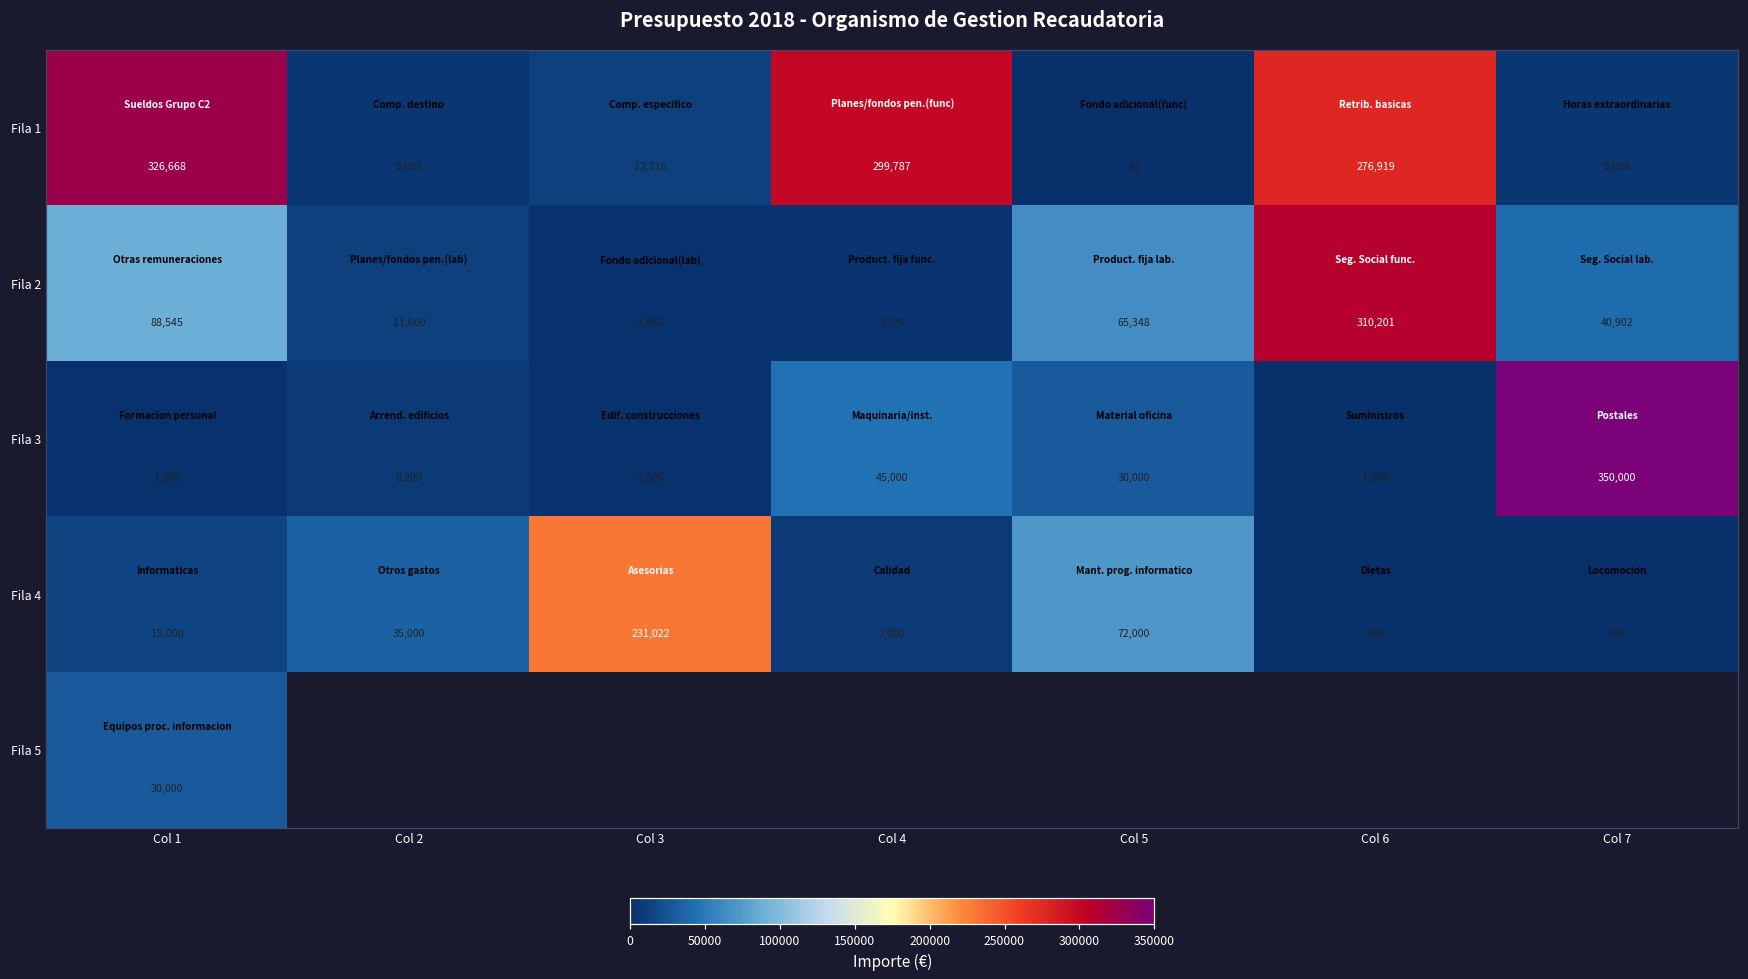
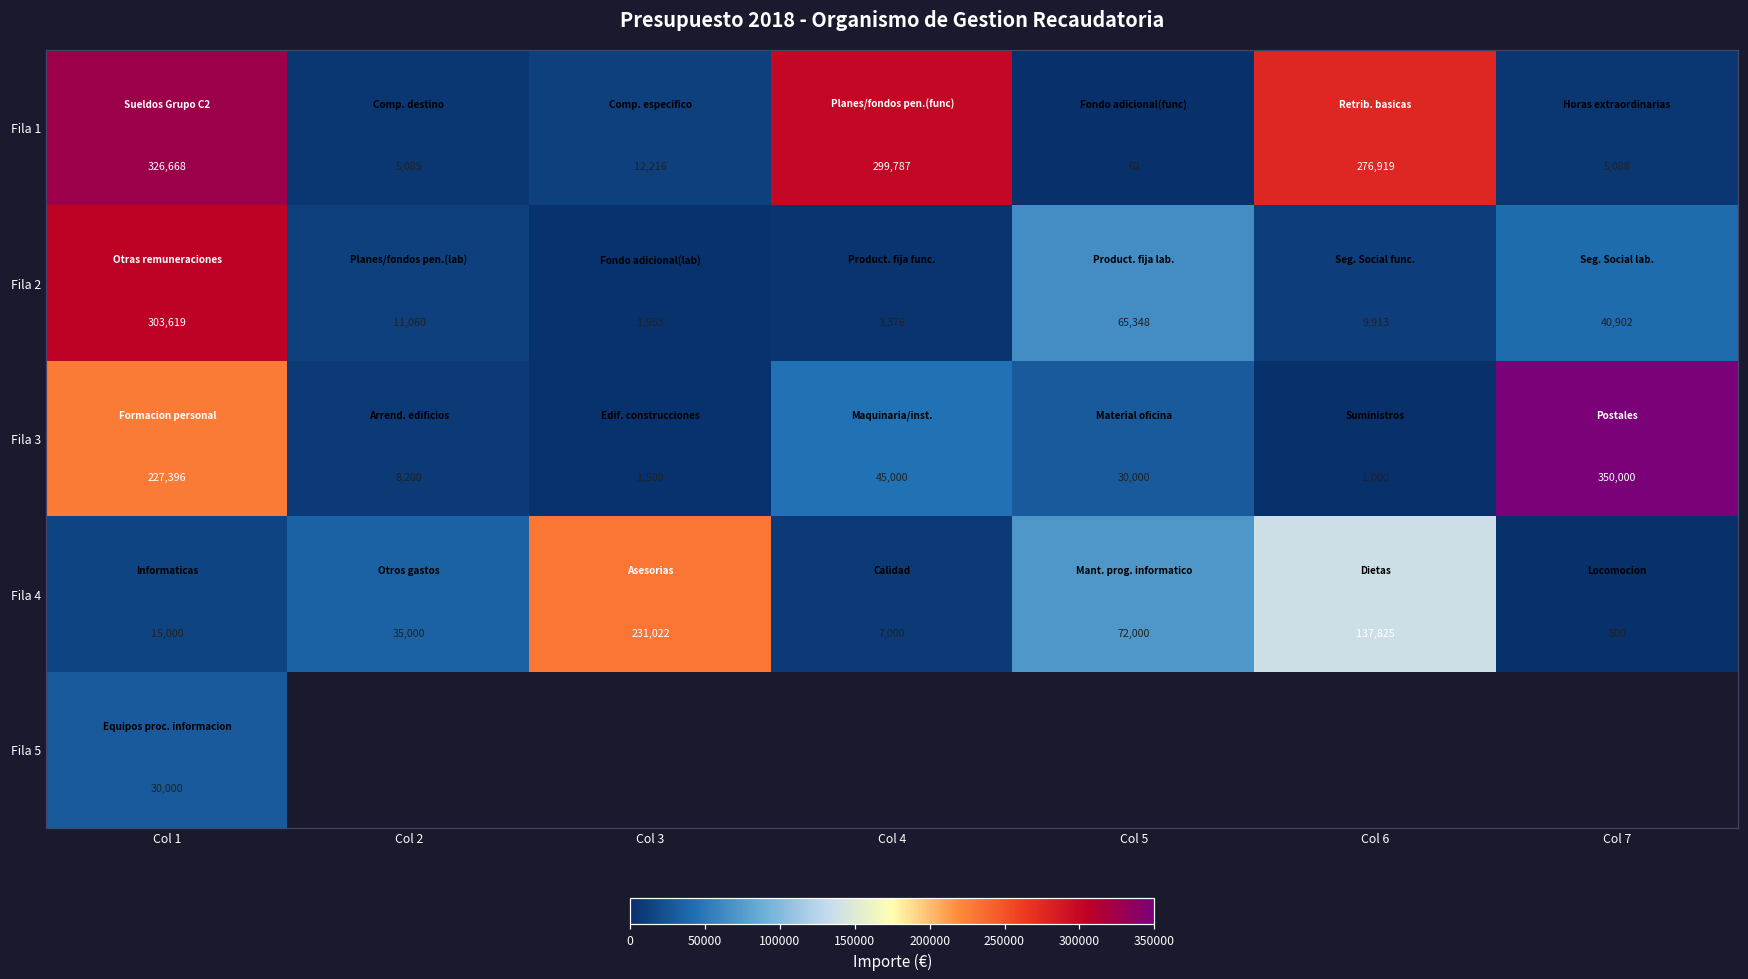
  {
    "Fila 2": {
-     "Col 1": "88,545",
-     "Col 6": "310,201"
+     "Col 1": "303,619",
+     "Col 6": "9,913"
    },
    "Fila 3": {
-     "Col 1": "1,500"
+     "Col 1": "227,396"
    },
    "Fila 4": {
-     "Col 6": "500"
+     "Col 6": "137,825"
    }
  }
